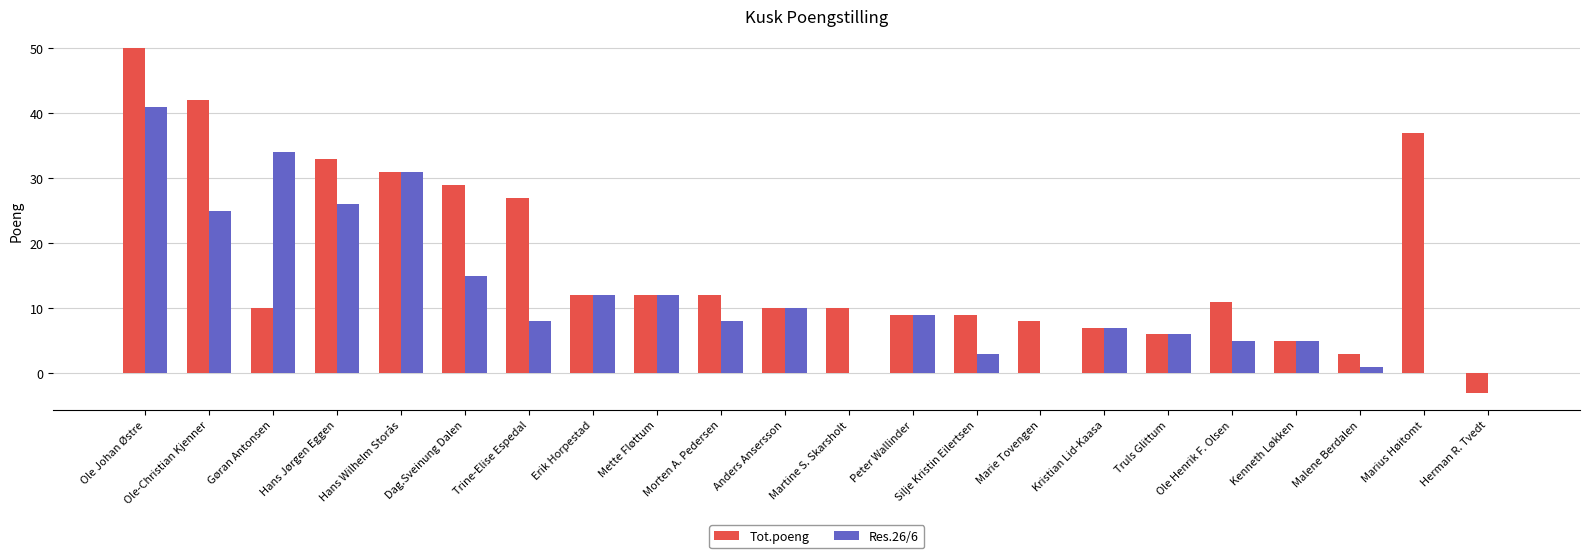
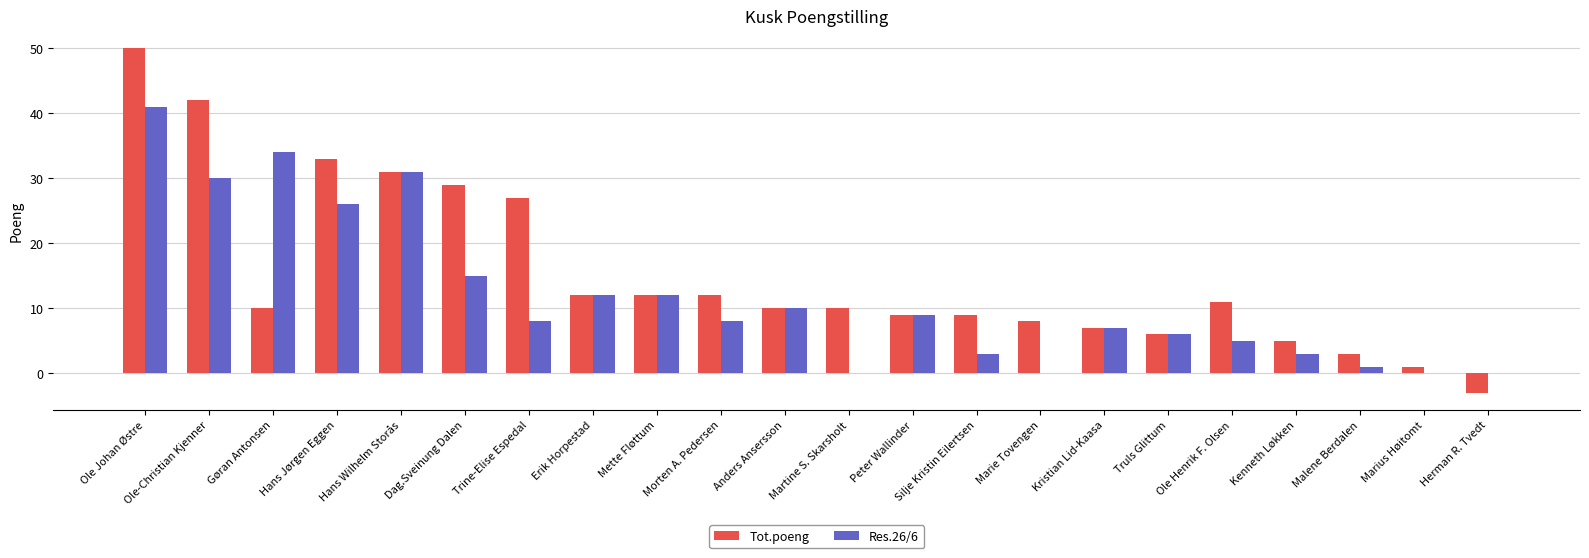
  {
    "Tot.poeng": {
      "Ole Johan Østre": 50,
      "Ole-Christian Kjenner": 42,
      "Gøran Antonsen": 10,
      "Hans Jørgen Eggen": 33,
      "Hans Wilhelm Storås": 31,
      "Dag.Sveinung Dalen": 29,
      "Trine-Elise Espedal": 27,
      "Erik Horpestad": 12,
      "Mette Fløttum": 12,
      "Morten A. Pedersen": 12,
      "Anders Ansersson": 10,
      "Martine S. Skarsholt": 10,
      "Peter Wallinder": 9,
      "Silje Kristin Eilertsen": 9,
      "Marie Tovengen": 8,
      "Kristian Lid-Kaasa": 7,
      "Truls Glittum": 6,
      "Ole Henrik F. Olsen": 11,
      "Kenneth Løkken": 5,
      "Malene Berdalen": 3,
-     "Marius Høitomt": 37,
+     "Marius Høitomt": 1,
      "Herman R. Tvedt": -3
    },
    "Res.26/6": {
      "Ole Johan Østre": 41,
-     "Ole-Christian Kjenner": 25,
+     "Ole-Christian Kjenner": 30,
      "Gøran Antonsen": 34,
      "Hans Jørgen Eggen": 26,
      "Hans Wilhelm Storås": 31,
      "Dag.Sveinung Dalen": 15,
      "Trine-Elise Espedal": 8,
      "Erik Horpestad": 12,
      "Mette Fløttum": 12,
      "Morten A. Pedersen": 8,
      "Anders Ansersson": 10,
      "Martine S. Skarsholt": 0,
      "Peter Wallinder": 9,
      "Silje Kristin Eilertsen": 3,
      "Marie Tovengen": 0,
      "Kristian Lid-Kaasa": 7,
      "Truls Glittum": 6,
      "Ole Henrik F. Olsen": 5,
-     "Kenneth Løkken": 5,
+     "Kenneth Løkken": 3,
      "Malene Berdalen": 1,
      "Marius Høitomt": 0,
      "Herman R. Tvedt": 0
    }
  }
